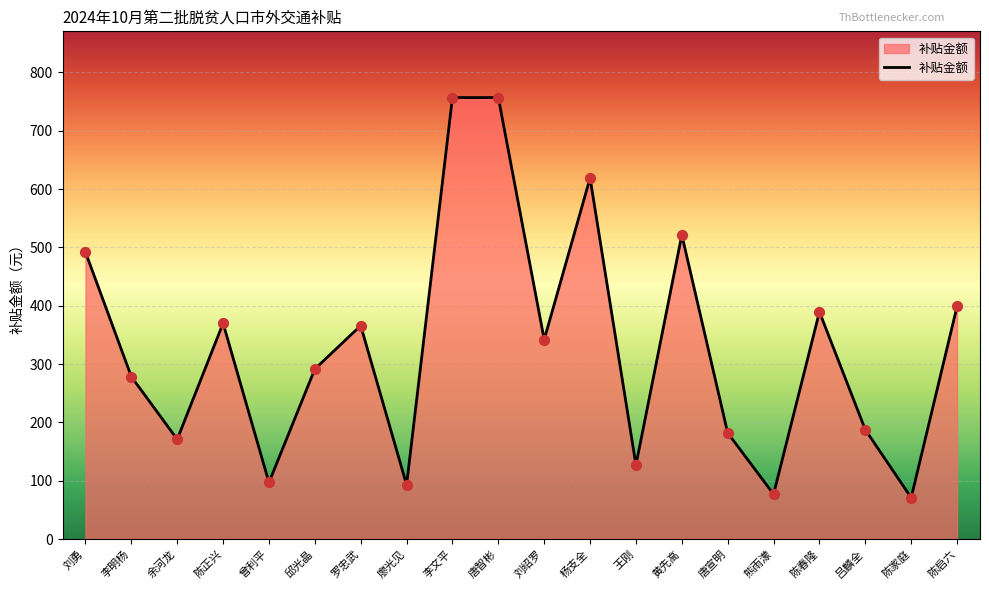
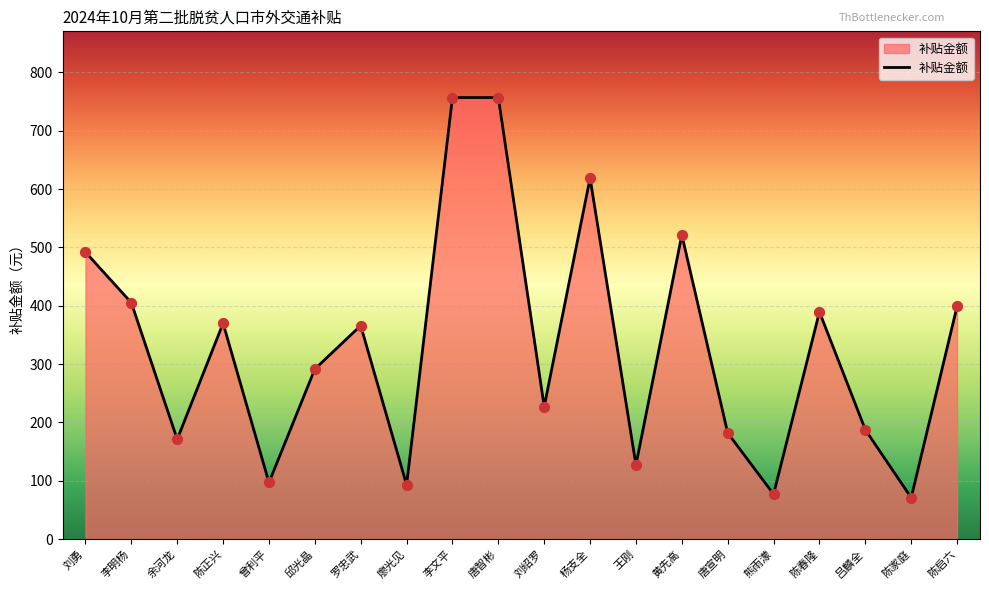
  {
    "刘勇": 490,
-   "李明杨": 280,
+   "李明杨": 410,
    "余河龙": 170,
    "陈正兴": 370,
    "曾利平": 100,
    "邱光晶": 290,
    "罗忠武": 370,
    "廖光见": 90,
    "李文平": 760,
    "唐智彬": 760,
-   "刘绍罗": 340,
+   "刘绍罗": 230,
    "杨支全": 620,
    "王刚": 130,
    "黄先高": 520,
    "唐宣明": 180,
    "熊雨濛": 80,
    "陈春隆": 390,
    "吕麟全": 190,
    "陈家庭": 70,
    "陈启六": 400
  }
